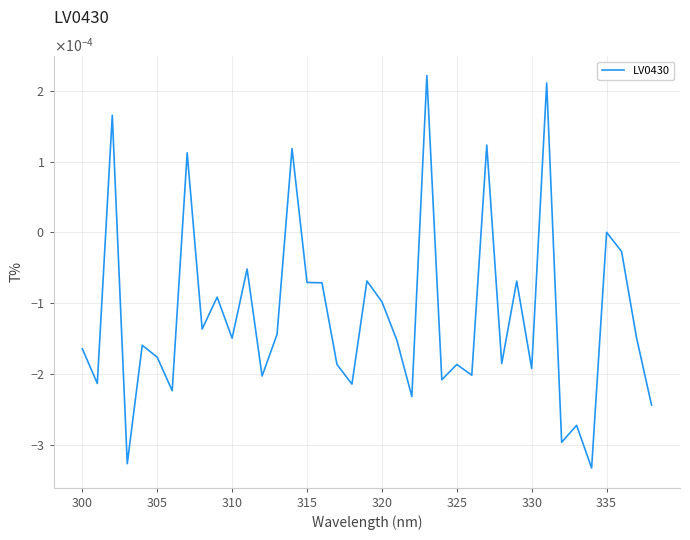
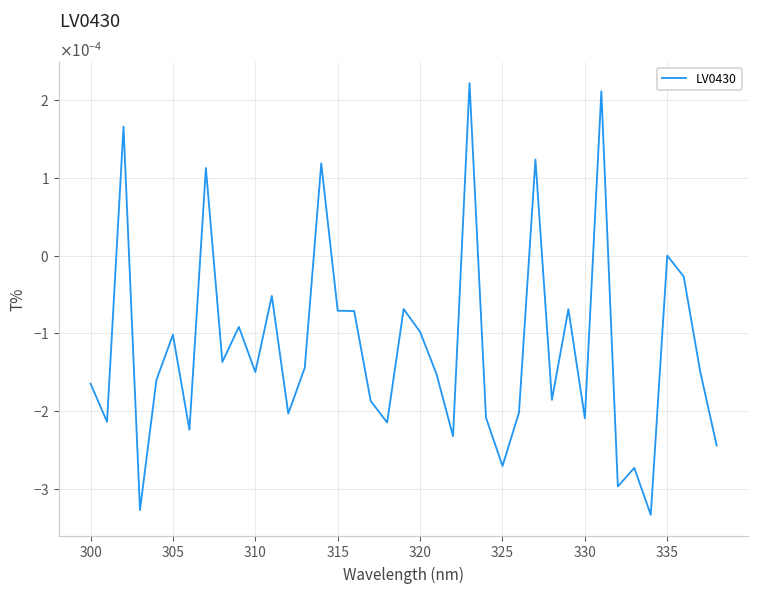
  {
    "300": -0.00016,
-   "305": -0.00018,
+   "305": -0.00010,
    "310": -0.00015,
    "315": -0.00007,
    "320": -0.00010,
-   "325": -0.00019,
-   "330": -0.00019,
+   "325": -0.00027,
+   "330": -0.00021,
    "335": 0.00000
  }
